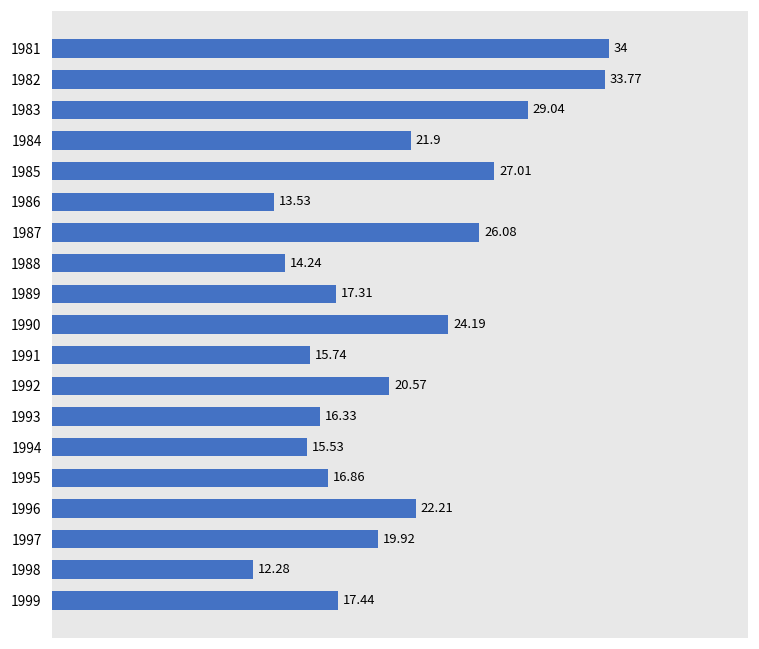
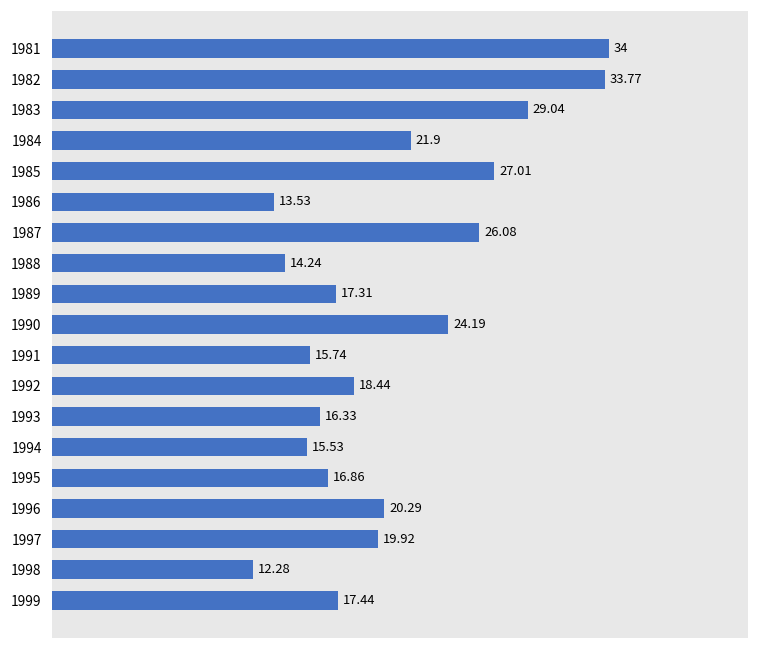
  {
    "1981": 34,
    "1982": 33.77,
    "1983": 29.04,
    "1984": 21.9,
    "1985": 27.01,
    "1986": 13.53,
    "1987": 26.08,
    "1988": 14.24,
    "1989": 17.31,
    "1990": 24.19,
    "1991": 15.74,
-   "1992": 20.57,
+   "1992": 18.44,
    "1993": 16.33,
    "1994": 15.53,
    "1995": 16.86,
-   "1996": 22.21,
+   "1996": 20.29,
    "1997": 19.92,
    "1998": 12.28,
    "1999": 17.44
  }
